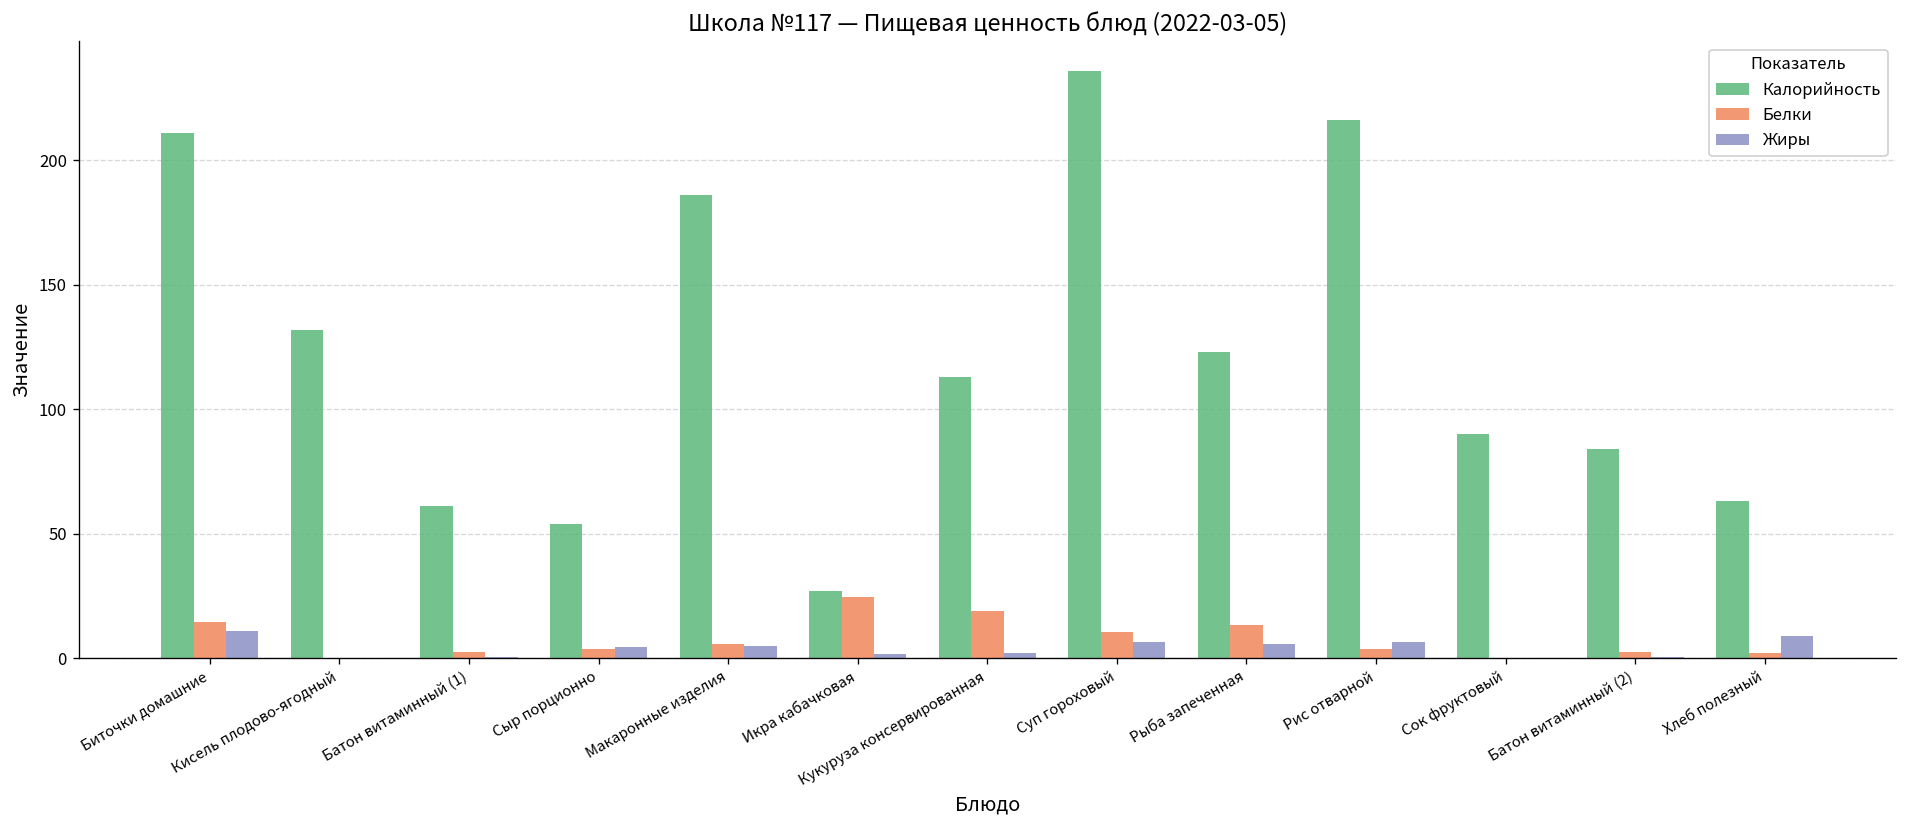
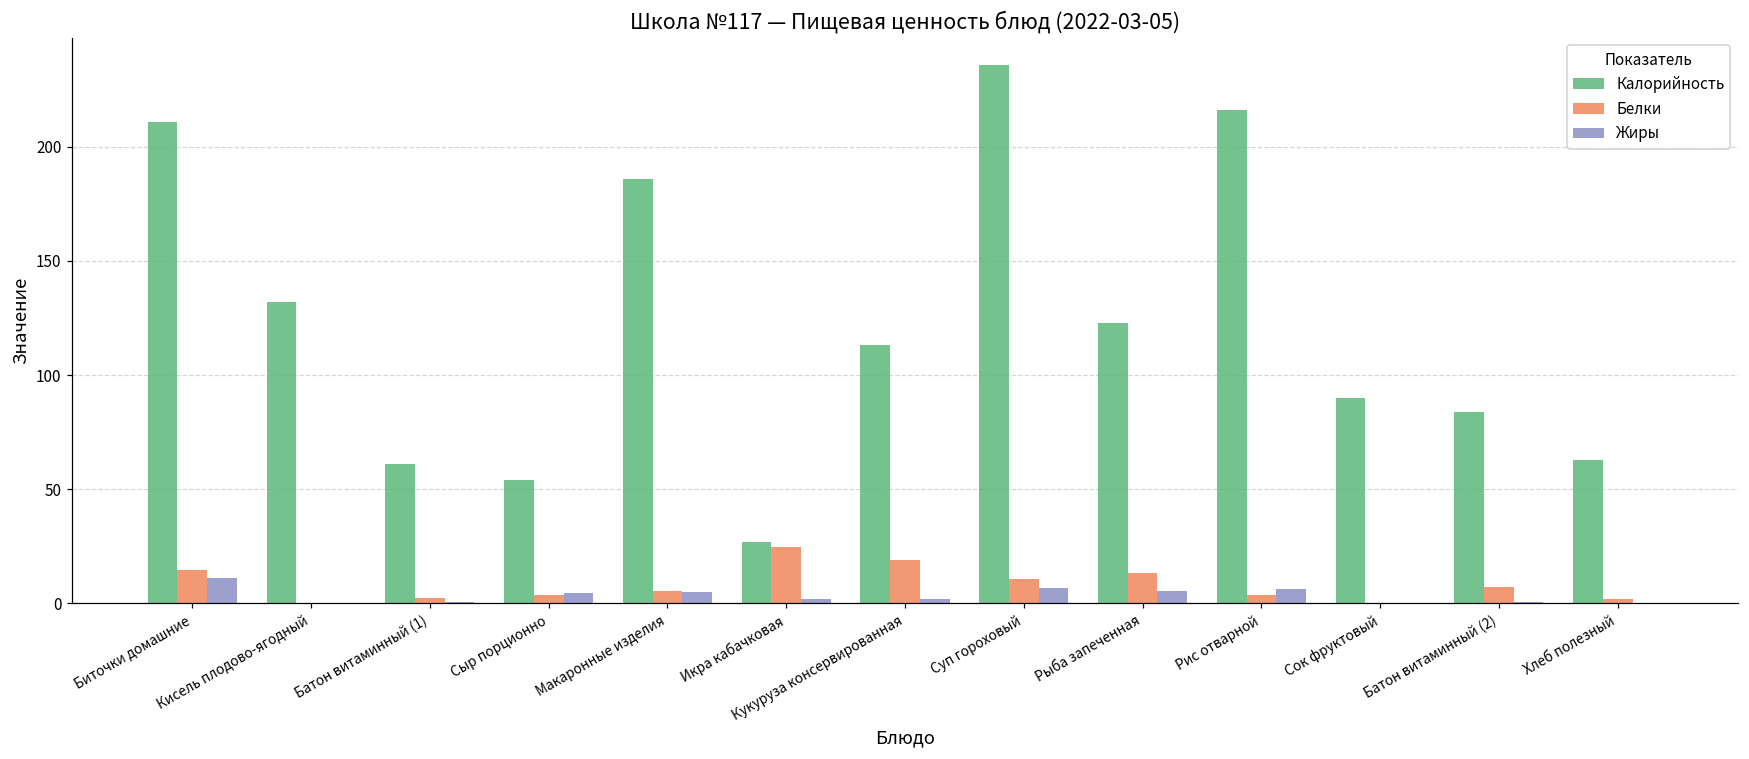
  {
    "Калорийность": {
      "Биточки домашние": 211,
      "Кисель плодово-ягодный": 132,
      "Батон витаминный (1)": 61,
      "Сыр порционно": 54,
      "Макаронные изделия": 186,
      "Икра кабачковая": 27,
      "Кукуруза консервированная": 113,
      "Суп гороховый": 236,
      "Рыба запеченная": 123,
      "Рис отварной": 216,
      "Сок фруктовый": 90,
      "Батон витаминный (2)": 84,
      "Хлеб полезный": 63
    },
    "Белки": {
      "Биточки домашние": 15,
      "Кисель плодово-ягодный": 0,
      "Батон витаминный (1)": 2,
      "Сыр порционно": 4,
      "Макаронные изделия": 6,
      "Икра кабачковая": 25,
      "Кукуруза консервированная": 19,
      "Суп гороховый": 11,
      "Рыба запеченная": 13,
      "Рис отварной": 4,
      "Сок фруктовый": 0,
-     "Батон витаминный (2)": 2,
+     "Батон витаминный (2)": 7,
      "Хлеб полезный": 2
    },
    "Жиры": {
      "Биточки домашние": 11,
      "Кисель плодово-ягодный": 0,
      "Сыр порционно": 5,
      "Макаронные изделия": 5,
      "Икра кабачковая": 2,
      "Кукуруза консервированная": 2,
      "Суп гороховый": 7,
      "Рыба запеченная": 6,
      "Рис отварной": 6,
      "Сок фруктовый": 0,
-     "Хлеб полезный": 9
+     "Хлеб полезный": 0
    }
  }
